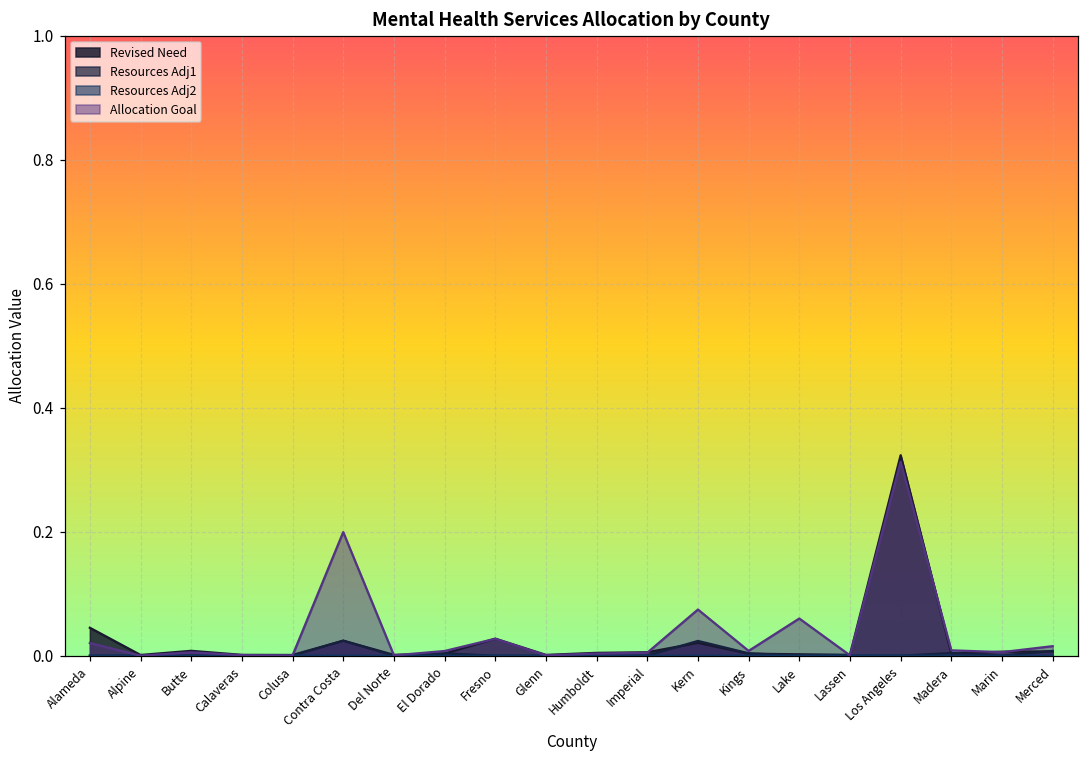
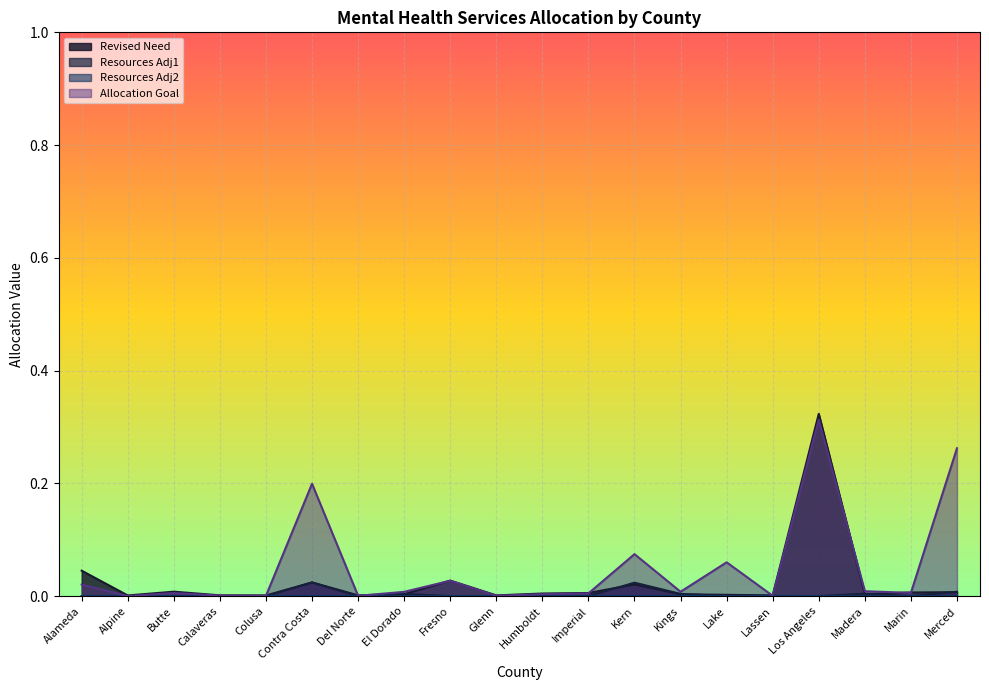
  {
    "Allocation Goal": {
      "Alameda": 0.02,
      "Contra Costa": 0.20,
      "Kern": 0.07,
      "Lake": 0.06,
      "Los Angeles": 0.31,
-     "Merced": 0.02
+     "Merced": 0.26
    }
  }
